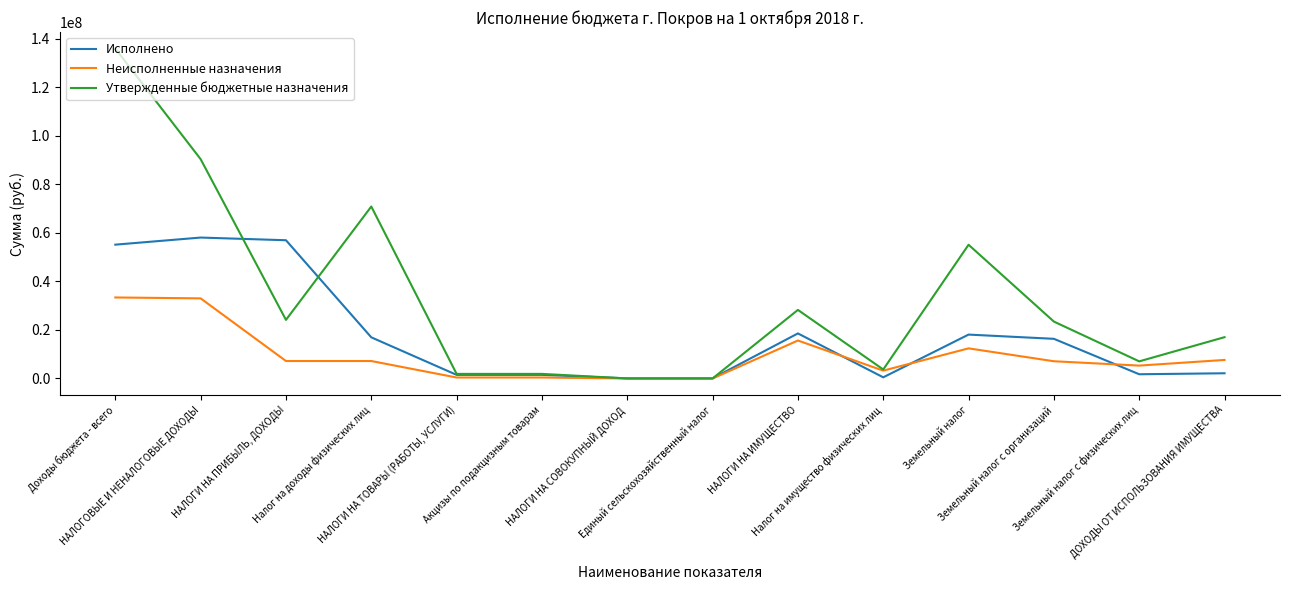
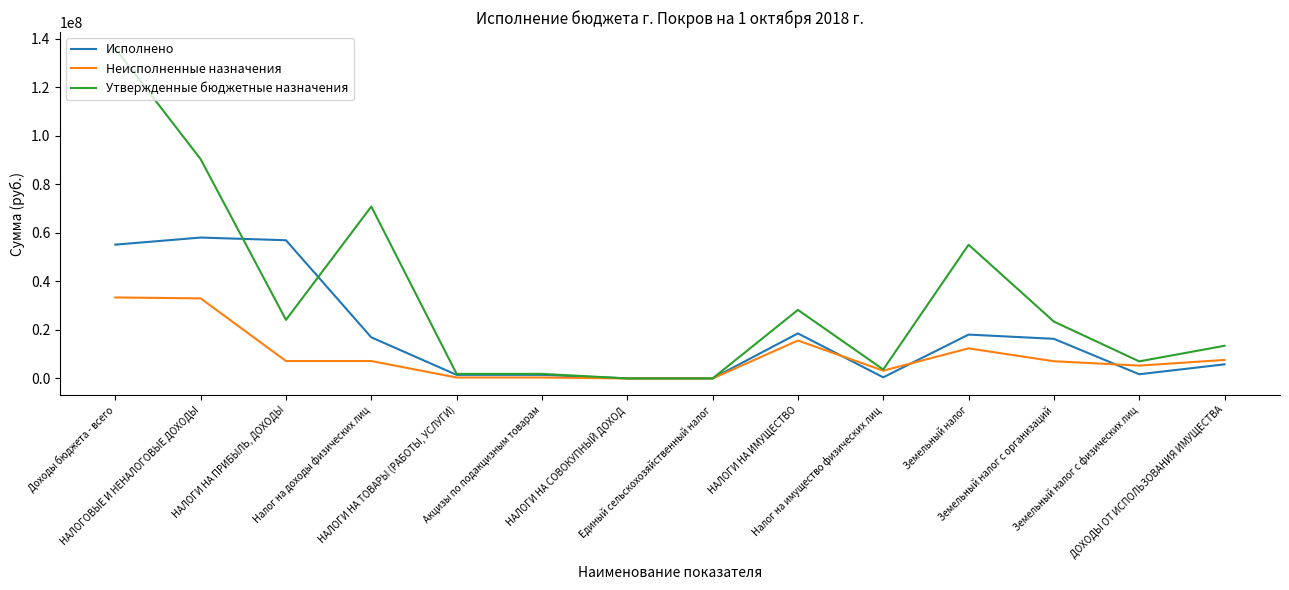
  {
    "Исполнено": {
      "Доходы бюджета - всего": 55000000,
      "НАЛОГОВЫЕ И НЕНАЛОГОВЫЕ ДОХОДЫ": 58000000,
      "НАЛОГИ НА ПРИБЫЛЬ, ДОХОДЫ": 57000000,
      "Налог на доходы физических лиц": 17000000,
      "НАЛОГИ НА ИМУЩЕСТВО": 19000000,
      "Налог на имущество физических лиц": 0,
      "Земельный налог": 18000000,
      "Земельный налог с организаций": 16000000,
      "Земельный налог с физических лиц": 2000000,
-     "ДОХОДЫ ОТ ИСПОЛЬЗОВАНИЯ ИМУЩЕСТВА": 2000000
+     "ДОХОДЫ ОТ ИСПОЛЬЗОВАНИЯ ИМУЩЕСТВА": 6000000
    },
    "Неисполненные назначения": {
      "Доходы бюджета - всего": 33000000,
      "НАЛОГОВЫЕ И НЕНАЛОГОВЫЕ ДОХОДЫ": 33000000,
      "НАЛОГИ НА ПРИБЫЛЬ, ДОХОДЫ": 7000000,
      "Налог на доходы физических лиц": 7000000,
      "НАЛОГИ НА ТОВАРЫ (РАБОТЫ, УСЛУГИ)": 0,
      "Акцизы по подакцизным товарам": 0,
      "НАЛОГИ НА ИМУЩЕСТВО": 16000000,
      "Земельный налог": 12000000,
      "Земельный налог с организаций": 7000000,
      "Земельный налог с физических лиц": 5000000,
      "ДОХОДЫ ОТ ИСПОЛЬЗОВАНИЯ ИМУЩЕСТВА": 8000000
    },
    "Утвержденные бюджетные назначения": {
      "НАЛОГОВЫЕ И НЕНАЛОГОВЫЕ ДОХОДЫ": 90000000,
      "НАЛОГИ НА ПРИБЫЛЬ, ДОХОДЫ": 24000000,
      "Налог на доходы физических лиц": 71000000,
      "НАЛОГИ НА ИМУЩЕСТВО": 28000000,
      "Земельный налог": 55000000,
      "Земельный налог с организаций": 23000000,
      "Земельный налог с физических лиц": 7000000,
-     "ДОХОДЫ ОТ ИСПОЛЬЗОВАНИЯ ИМУЩЕСТВА": 17000000
+     "ДОХОДЫ ОТ ИСПОЛЬЗОВАНИЯ ИМУЩЕСТВА": 13000000
    }
  }
